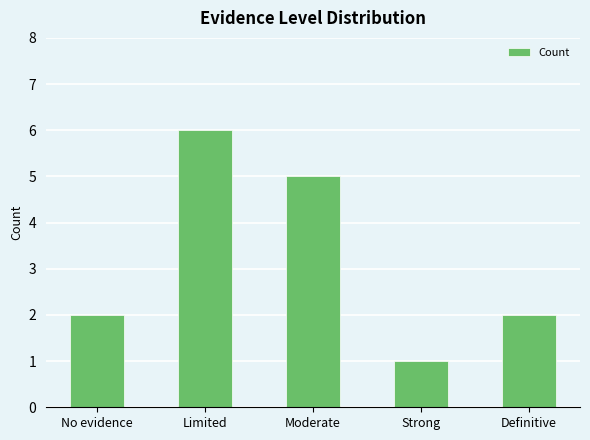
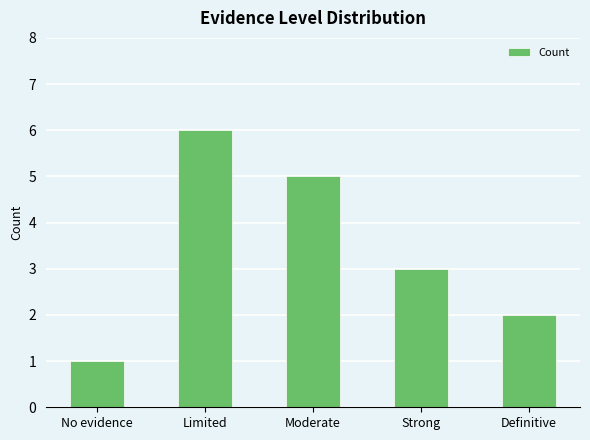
  {
-   "No evidence": 2,
+   "No evidence": 1,
    "Limited": 6,
    "Moderate": 5,
-   "Strong": 1,
+   "Strong": 3,
    "Definitive": 2
  }
